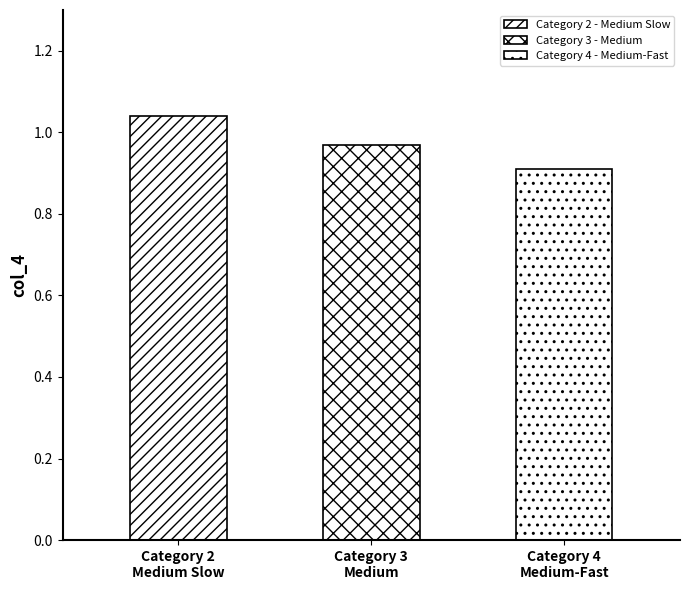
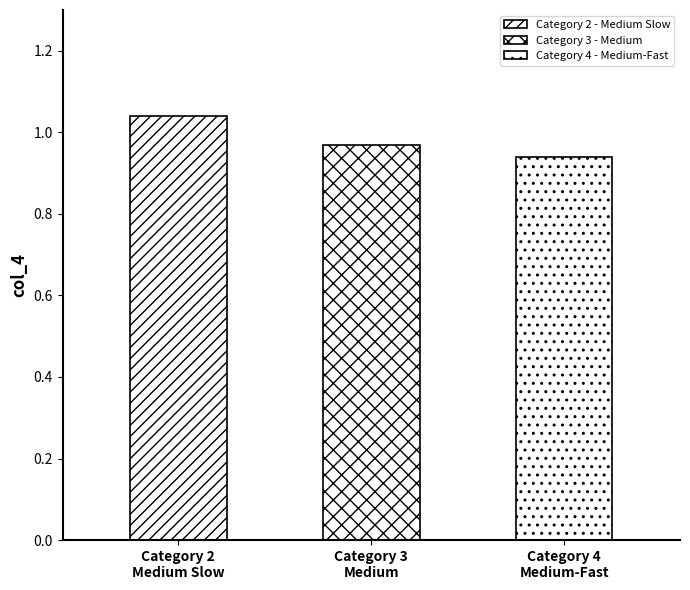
  {
    "Category 2 Medium Slow": 1.04,
    "Category 3 Medium": 0.97,
-   "Category 4 Medium-Fast": 0.91
+   "Category 4 Medium-Fast": 0.94
  }
